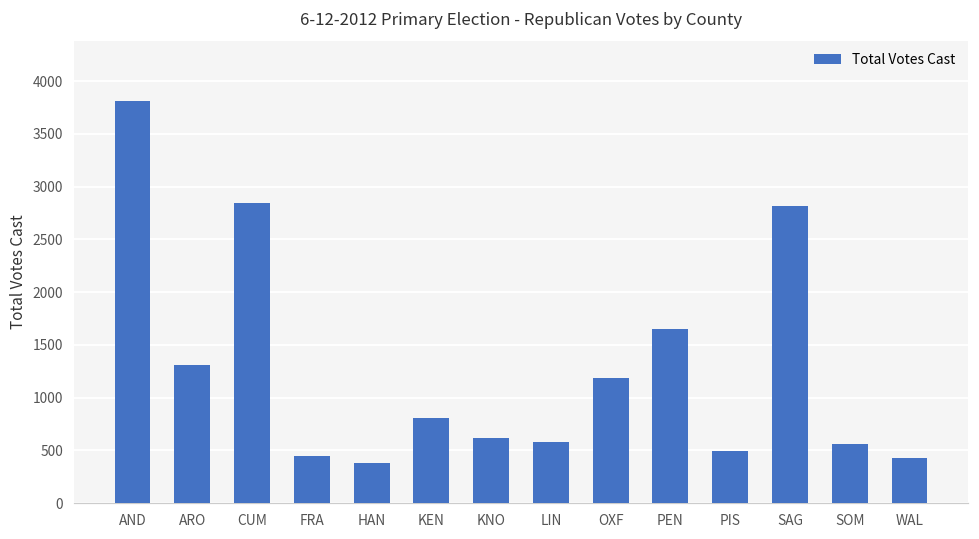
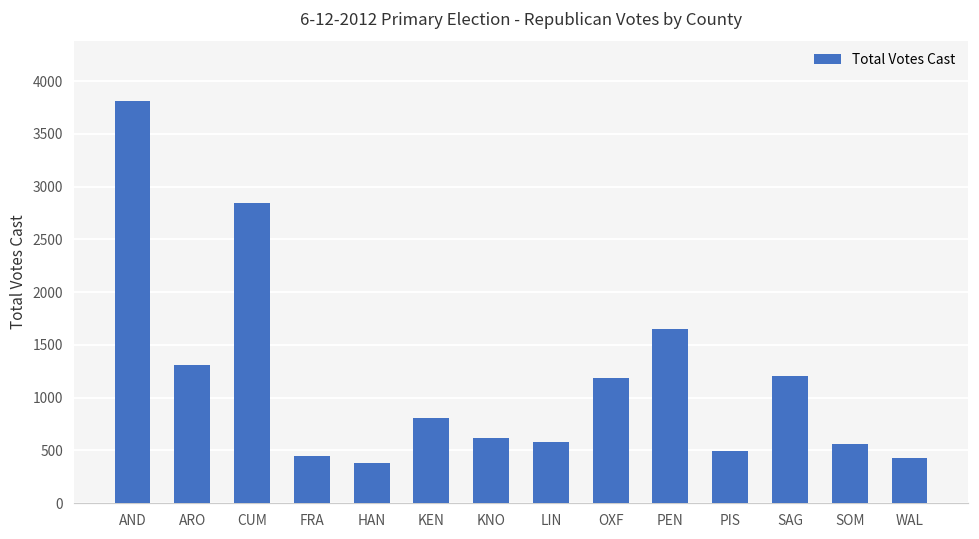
  {
    "AND": 3800,
    "ARO": 1300,
    "CUM": 2800,
    "FRA": 500,
    "HAN": 400,
    "KEN": 800,
    "KNO": 600,
    "LIN": 600,
    "OXF": 1200,
    "PEN": 1700,
    "PIS": 500,
-   "SAG": 2800,
+   "SAG": 1200,
    "SOM": 600,
    "WAL": 400
  }
